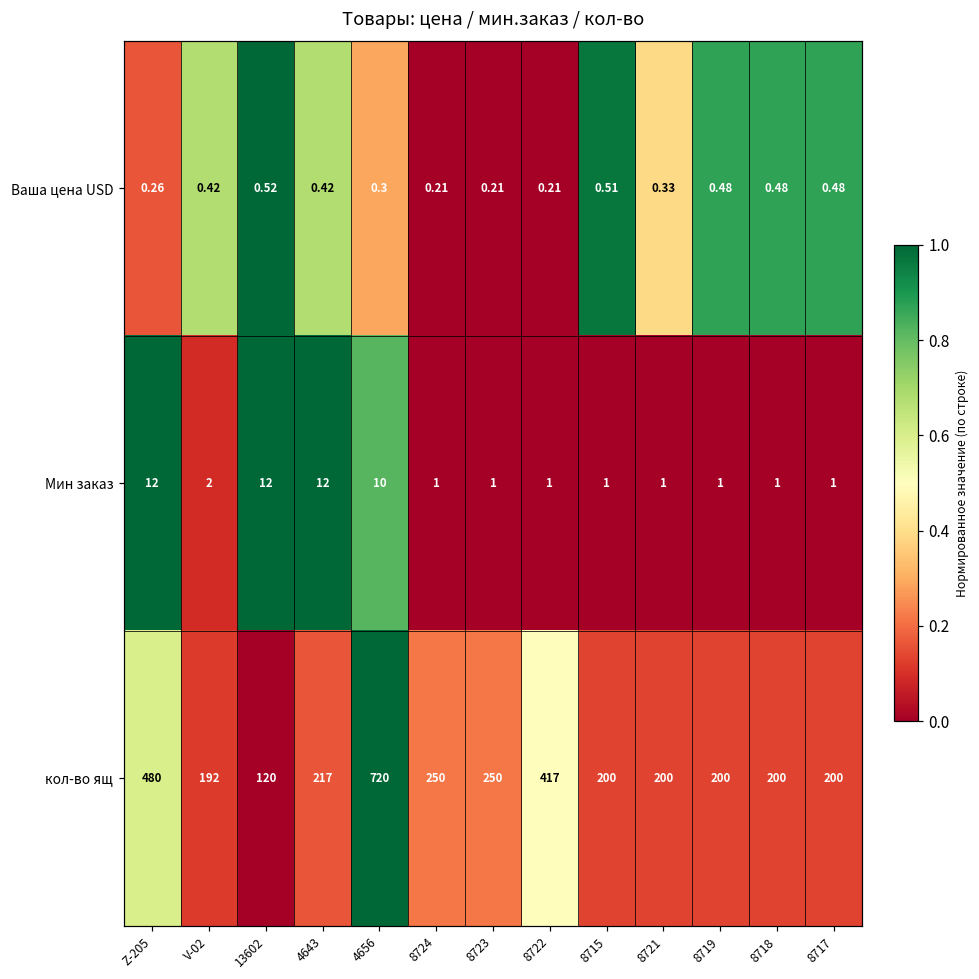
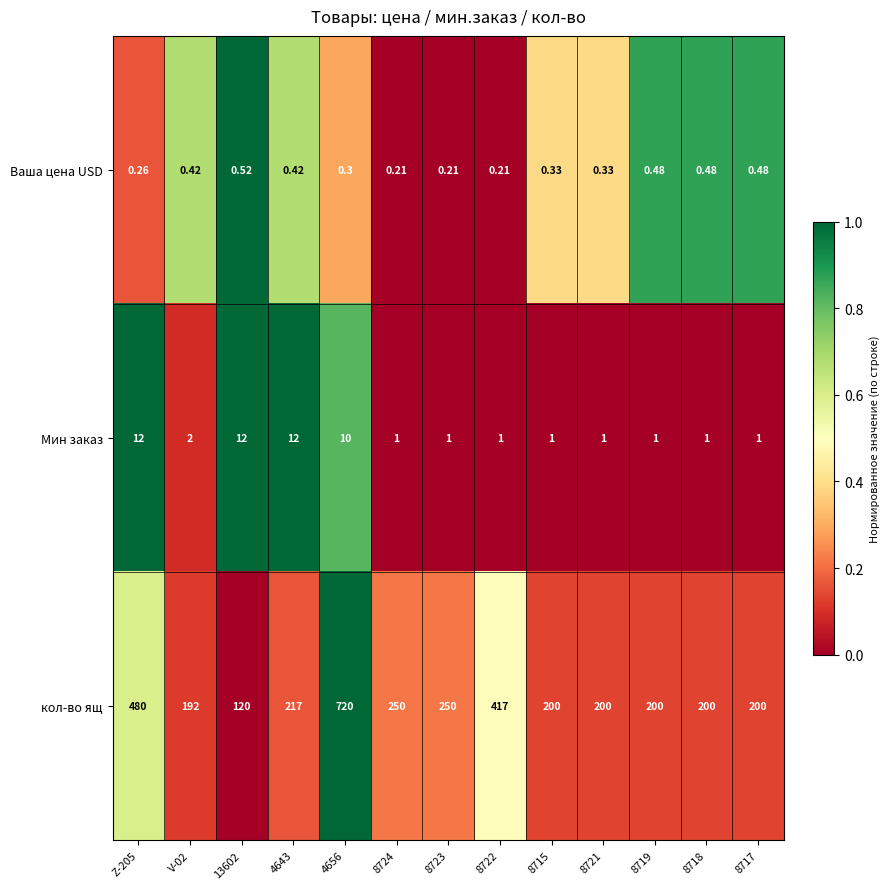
  {
    "Ваша цена USD": {
      "Z-205": 0.26,
      "V-02": 0.42,
      "13602": 0.52,
      "4643": 0.42,
      "4656": 0.3,
      "8724": 0.21,
      "8723": 0.21,
      "8722": 0.21,
-     "8715": 0.51,
+     "8715": 0.33,
      "8721": 0.33,
      "8719": 0.48,
      "8718": 0.48,
      "8717": 0.48
    },
    "Мин заказ": {
      "Z-205": 12,
      "V-02": 2,
      "13602": 12,
      "4643": 12,
      "4656": 10,
      "8724": 1,
      "8723": 1,
      "8722": 1,
      "8715": 1,
      "8721": 1,
      "8719": 1,
      "8718": 1,
      "8717": 1
    },
    "кол-во ящ": {
      "Z-205": 480,
      "V-02": 192,
      "13602": 120,
      "4643": 217,
      "4656": 720,
      "8724": 250,
      "8723": 250,
      "8722": 417,
      "8715": 200,
      "8721": 200,
      "8719": 200,
      "8718": 200,
      "8717": 200
    }
  }
